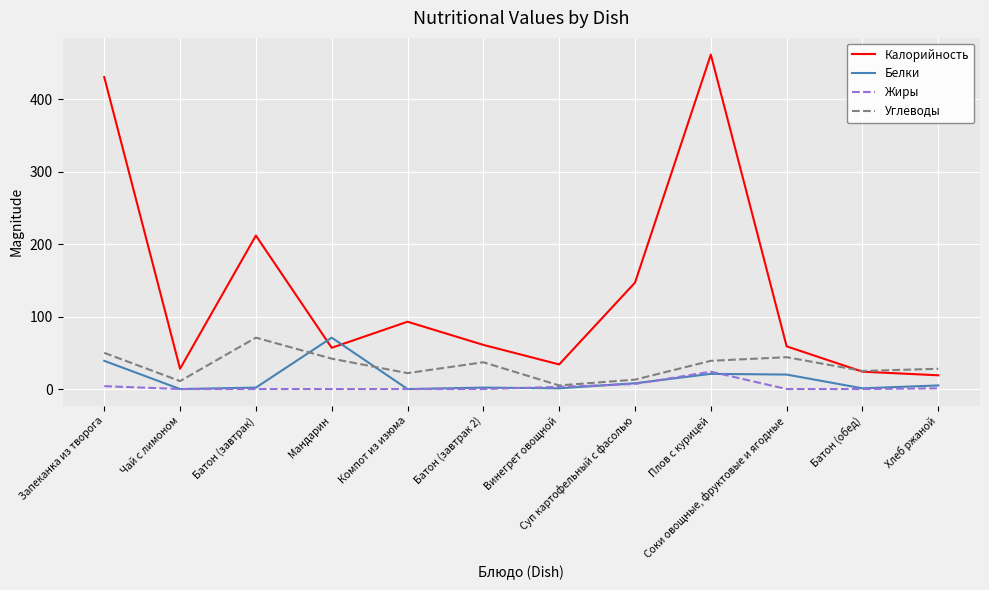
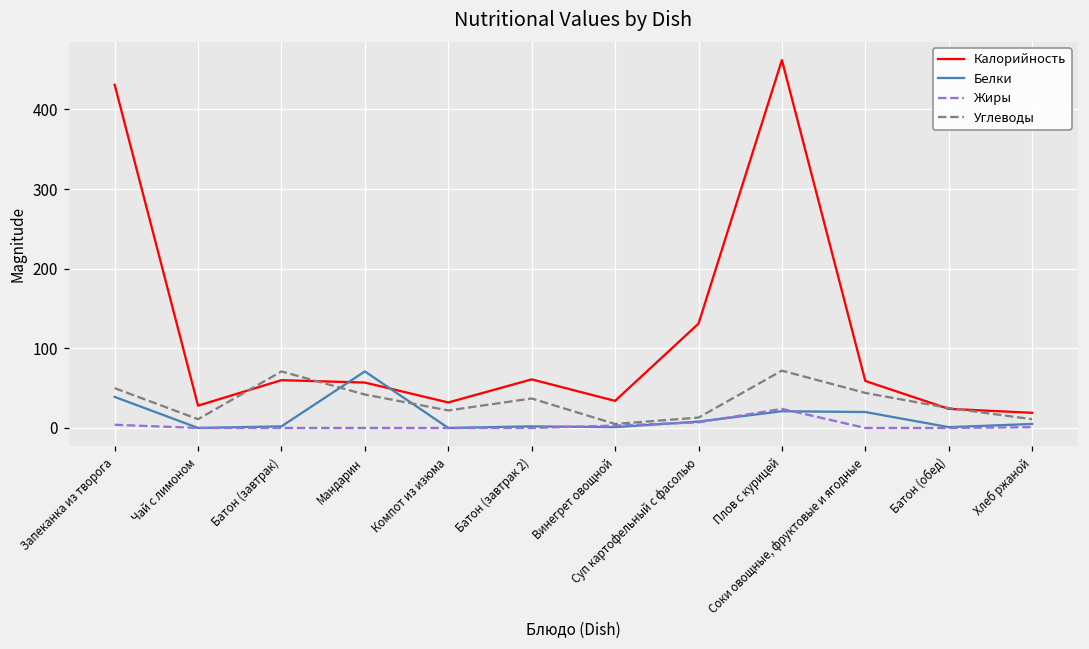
  {
    "Калорийность": {
      "Запеканка из творога": 430,
      "Чай с лимоном": 30,
-     "Батон (завтрак)": 210,
+     "Батон (завтрак)": 60,
      "Мандарин": 60,
-     "Компот из изюма": 90,
+     "Компот из изюма": 30,
      "Батон (завтрак 2)": 60,
      "Винегрет овощной": 30,
-     "Суп картофельный с фасолью": 150,
+     "Суп картофельный с фасолью": 130,
      "Плов с курицей": 460,
      "Соки овощные, фруктовые и ягодные": 60,
      "Хлеб ржаной": 20
    },
    "Белки": {
      "Запеканка из творога": 40,
      "Мандарин": 70,
      "Соки овощные, фруктовые и ягодные": 20,
      "Хлеб ржаной": 10
    },
    "Жиры": {
      "Запеканка из творога": 0,
      "Мандарин": 0,
      "Соки овощные, фруктовые и ягодные": 0,
      "Хлеб ржаной": 0
    },
    "Углеводы": {
      "Запеканка из творога": 50,
      "Чай с лимоном": 10,
      "Батон (завтрак)": 70,
      "Мандарин": 40,
      "Компот из изюма": 20,
      "Батон (завтрак 2)": 40,
      "Суп картофельный с фасолью": 10,
-     "Плов с курицей": 40,
+     "Плов с курицей": 70,
      "Соки овощные, фруктовые и ягодные": 40,
-     "Хлеб ржаной": 30
+     "Хлеб ржаной": 10
    }
  }
